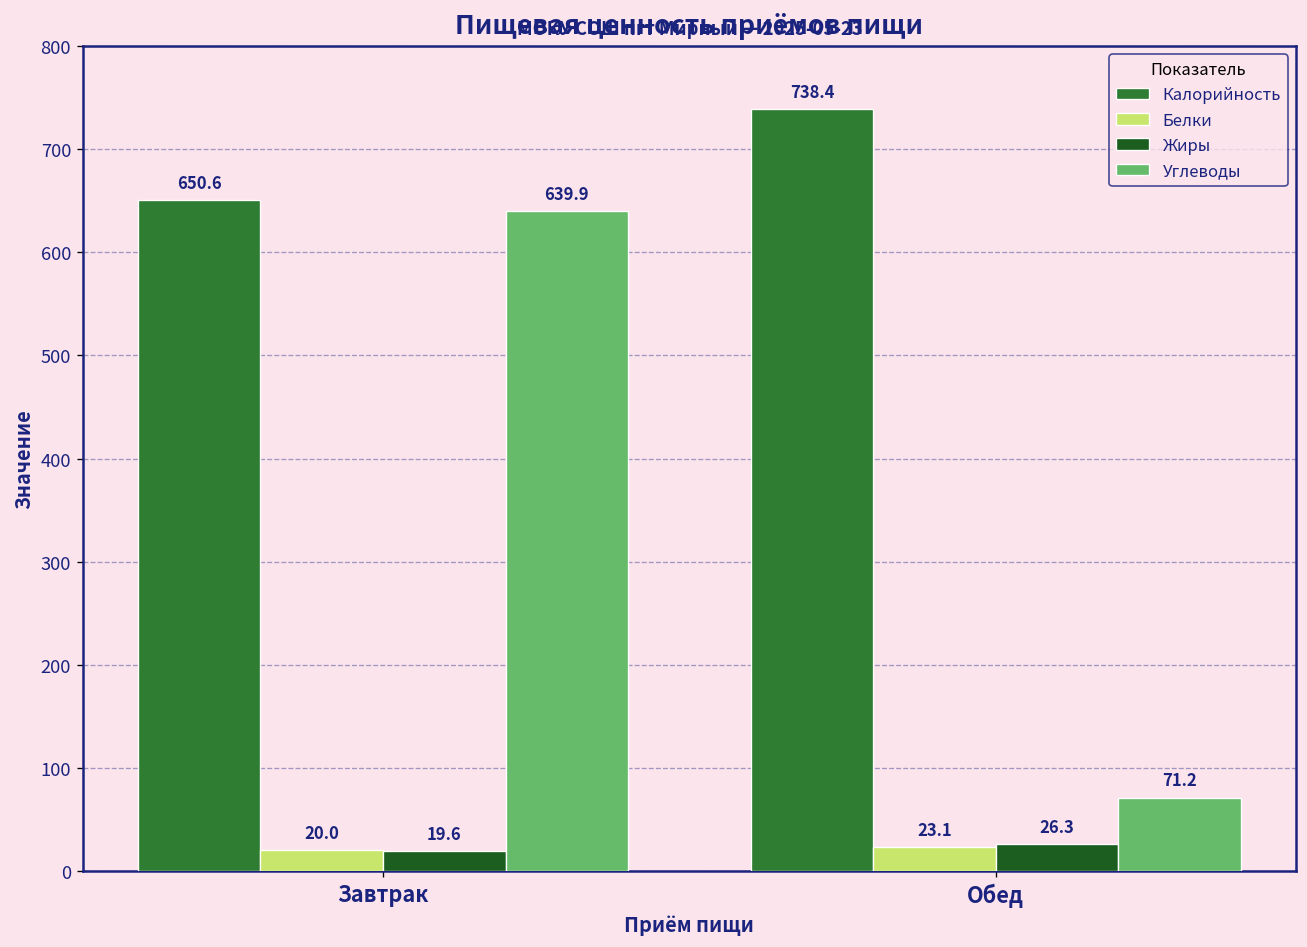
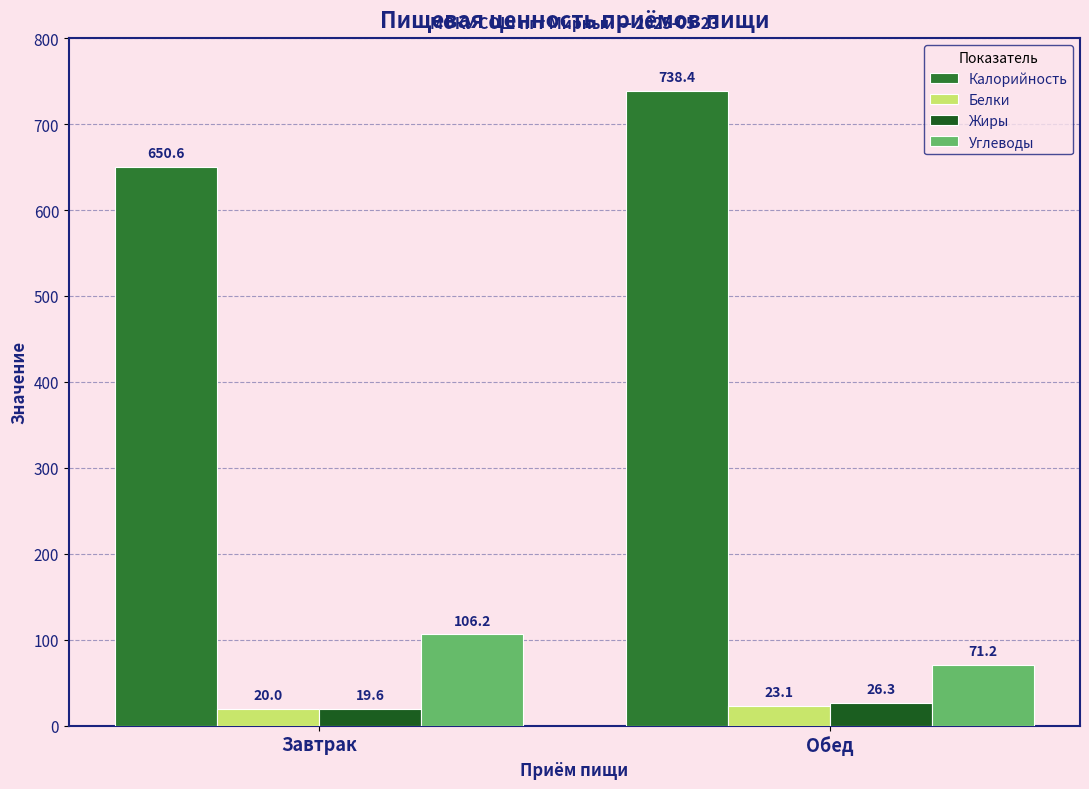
  {
    "Белки": {
      "Завтрак": 20.0,
      "Обед": 23.1
    },
    "Углеводы": {
-     "Завтрак": 639.9,
+     "Завтрак": 106.2,
      "Обед": 71.2
    }
  }
